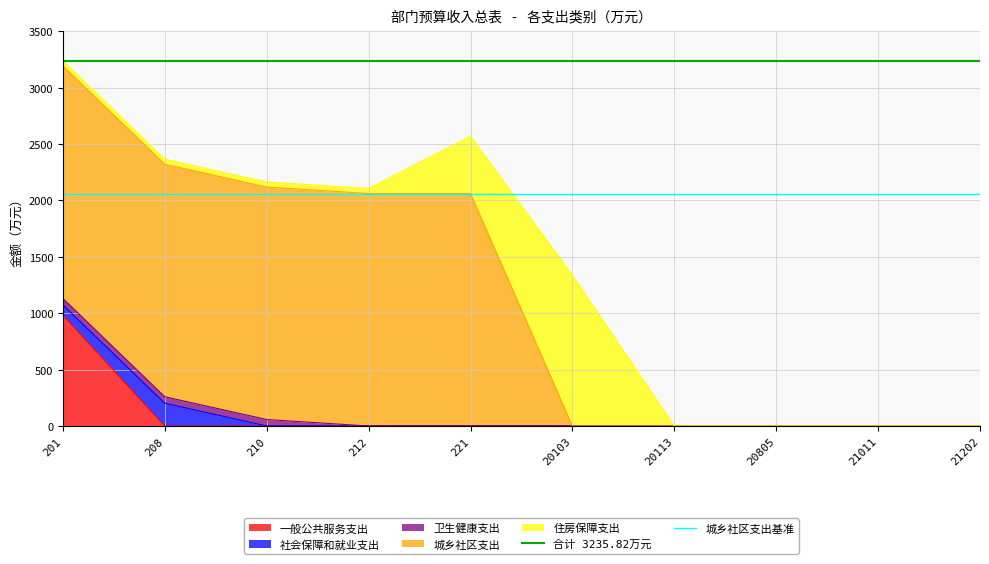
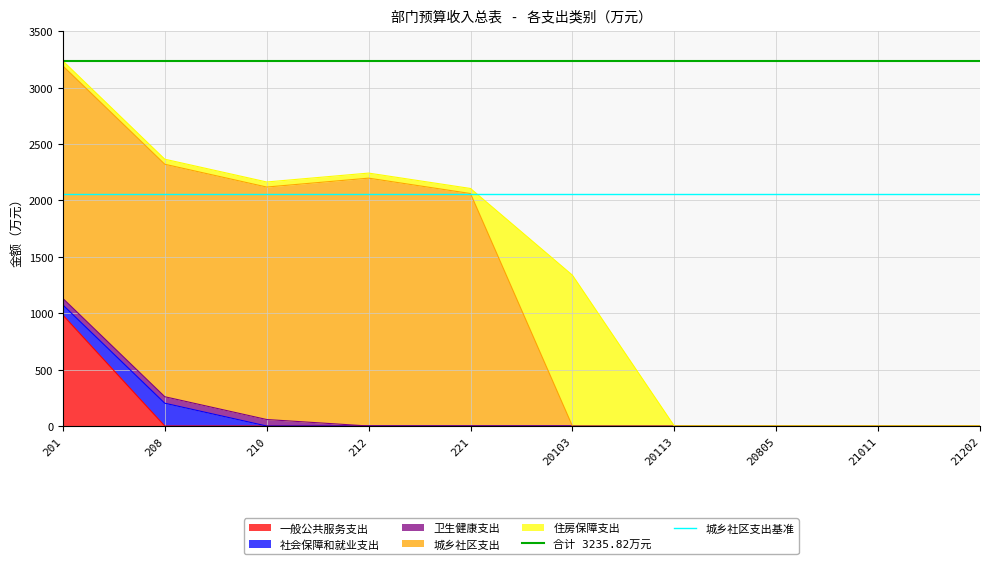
  {
    "一般公共服务支出": {
      "201": 980,
      "208": 0
    },
    "社会保障和就业支出": {
      "201": 90,
      "208": 200
    },
    "卫生健康支出": {
      "201": 60,
      "208": 60,
      "210": 60
    },
    "城乡社区支出": {
      "201": 2060,
      "208": 2060,
      "210": 2060,
-     "212": 2060,
+     "212": 2200,
      "221": 2060
    },
    "住房保障支出": {
      "201": 40,
      "208": 40,
      "210": 40,
      "212": 40,
-     "221": 510,
+     "221": 40,
      "20103": 1340
    }
  }
